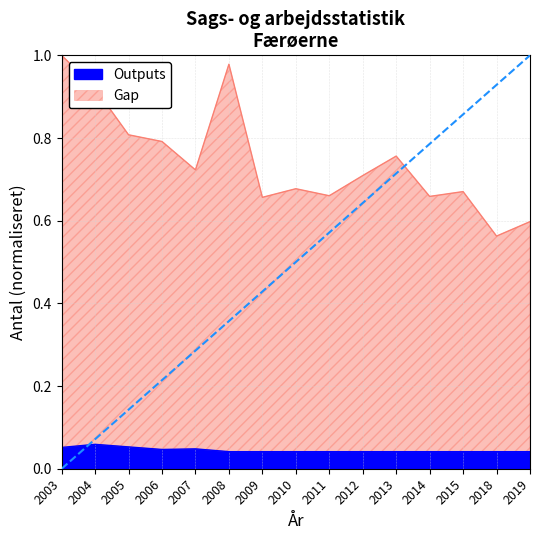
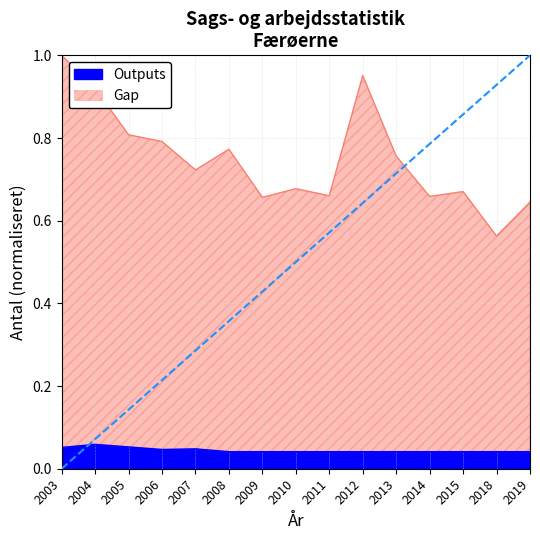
  {
    "Outputs": {
      "2003": 0.05,
      "2004": 0.06,
      "2005": 0.05,
      "2006": 0.05,
      "2007": 0.05,
      "2008": 0.04,
      "2009": 0.04,
      "2010": 0.04,
      "2011": 0.04,
      "2012": 0.04,
      "2013": 0.04,
      "2014": 0.04,
      "2015": 0.04,
      "2018": 0.04,
      "2019": 0.04
    },
    "Gap": {
      "2003": 1.00,
      "2005": 0.81,
      "2006": 0.79,
      "2007": 0.72,
-     "2008": 0.98,
+     "2008": 0.77,
      "2009": 0.66,
      "2010": 0.68,
      "2011": 0.66,
-     "2012": 0.71,
+     "2012": 0.95,
      "2013": 0.76,
      "2014": 0.66,
      "2015": 0.67,
      "2018": 0.56,
-     "2019": 0.60
+     "2019": 0.64
    }
  }
